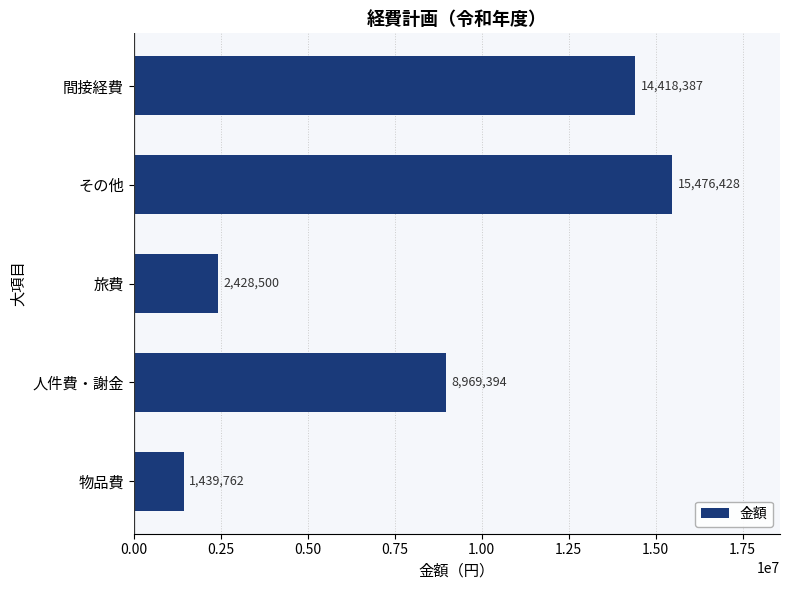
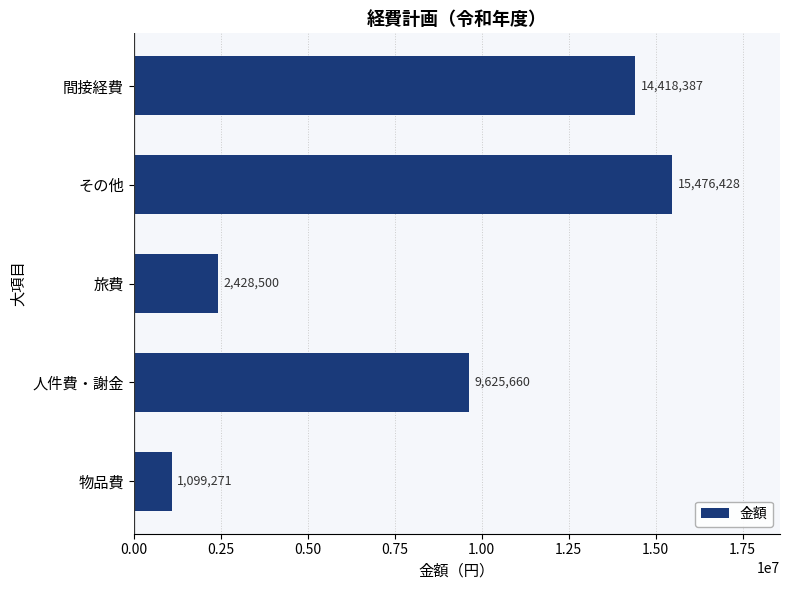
  {
    "間接経費": "14,418,387",
    "その他": "15,476,428",
    "旅費": "2,428,500",
-   "人件費・謝金": "8,969,394",
-   "物品費": "1,439,762"
+   "人件費・謝金": "9,625,660",
+   "物品費": "1,099,271"
  }
